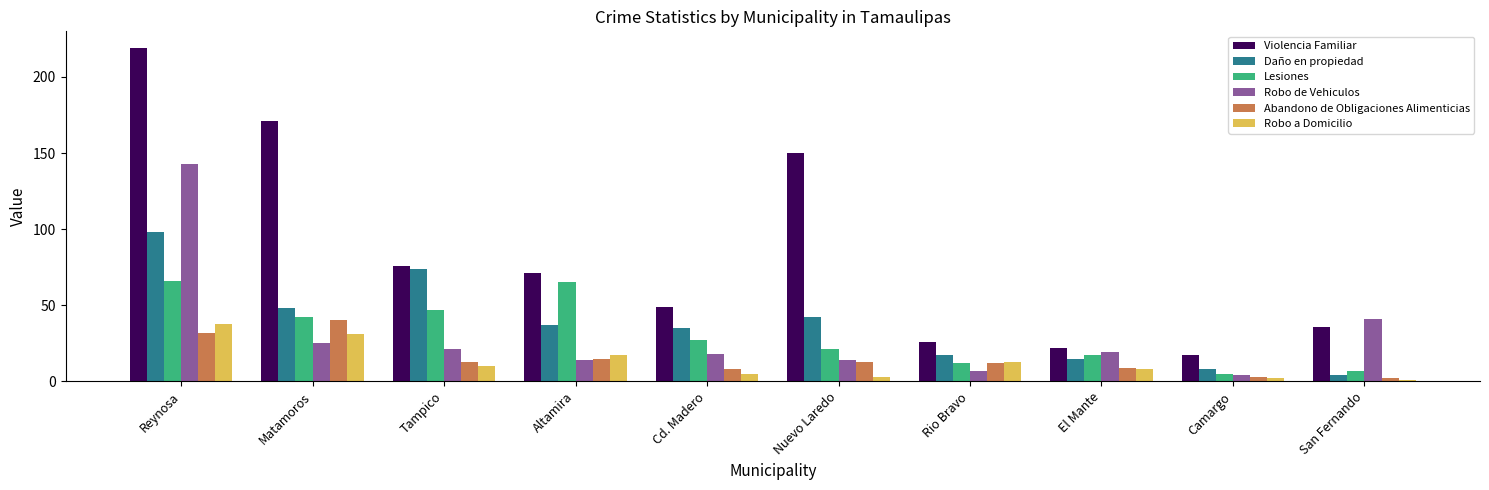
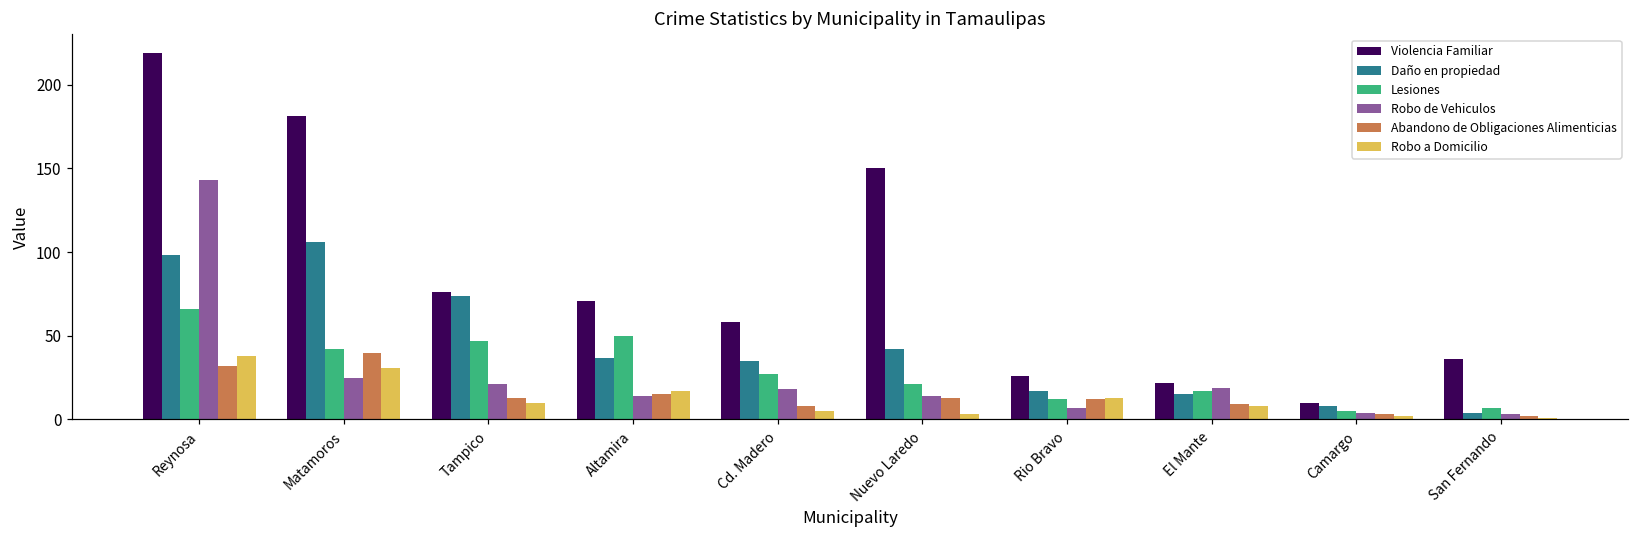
  {
    "Violencia Familiar": {
      "Reynosa": 219,
-     "Matamoros": 171,
+     "Matamoros": 181,
      "Tampico": 76,
      "Altamira": 71,
-     "Cd. Madero": 49,
+     "Cd. Madero": 58,
      "Nuevo Laredo": 150,
      "Rio Bravo": 26,
      "El Mante": 22,
-     "Camargo": 17,
+     "Camargo": 10,
      "San Fernando": 36
    },
    "Daño en propiedad": {
      "Reynosa": 98,
-     "Matamoros": 48,
+     "Matamoros": 106,
      "Tampico": 74,
      "Altamira": 37,
      "Cd. Madero": 35,
      "Nuevo Laredo": 42,
      "Rio Bravo": 17,
      "El Mante": 15,
      "Camargo": 8,
      "San Fernando": 4
    },
    "Lesiones": {
      "Reynosa": 66,
      "Matamoros": 42,
      "Tampico": 47,
-     "Altamira": 65,
+     "Altamira": 50,
      "Cd. Madero": 27,
      "Nuevo Laredo": 21,
      "Rio Bravo": 12,
      "El Mante": 17,
      "Camargo": 5,
      "San Fernando": 7
    },
    "Robo de Vehiculos": {
      "Reynosa": 143,
      "Matamoros": 25,
      "Tampico": 21,
      "Altamira": 14,
      "Cd. Madero": 18,
      "Nuevo Laredo": 14,
      "Rio Bravo": 7,
      "El Mante": 19,
      "Camargo": 4,
-     "San Fernando": 41
+     "San Fernando": 3
    },
    "Abandono de Obligaciones Alimenticias": {
      "Reynosa": 32,
      "Matamoros": 40,
      "Tampico": 13,
      "Altamira": 15,
      "Cd. Madero": 8,
      "Nuevo Laredo": 13,
      "Rio Bravo": 12,
      "El Mante": 9,
      "Camargo": 3,
      "San Fernando": 2
    },
    "Robo a Domicilio": {
      "Reynosa": 38,
      "Matamoros": 31,
      "Tampico": 10,
      "Altamira": 17,
      "Cd. Madero": 5,
      "Nuevo Laredo": 3,
      "Rio Bravo": 13,
      "El Mante": 8,
      "Camargo": 2
    }
  }
